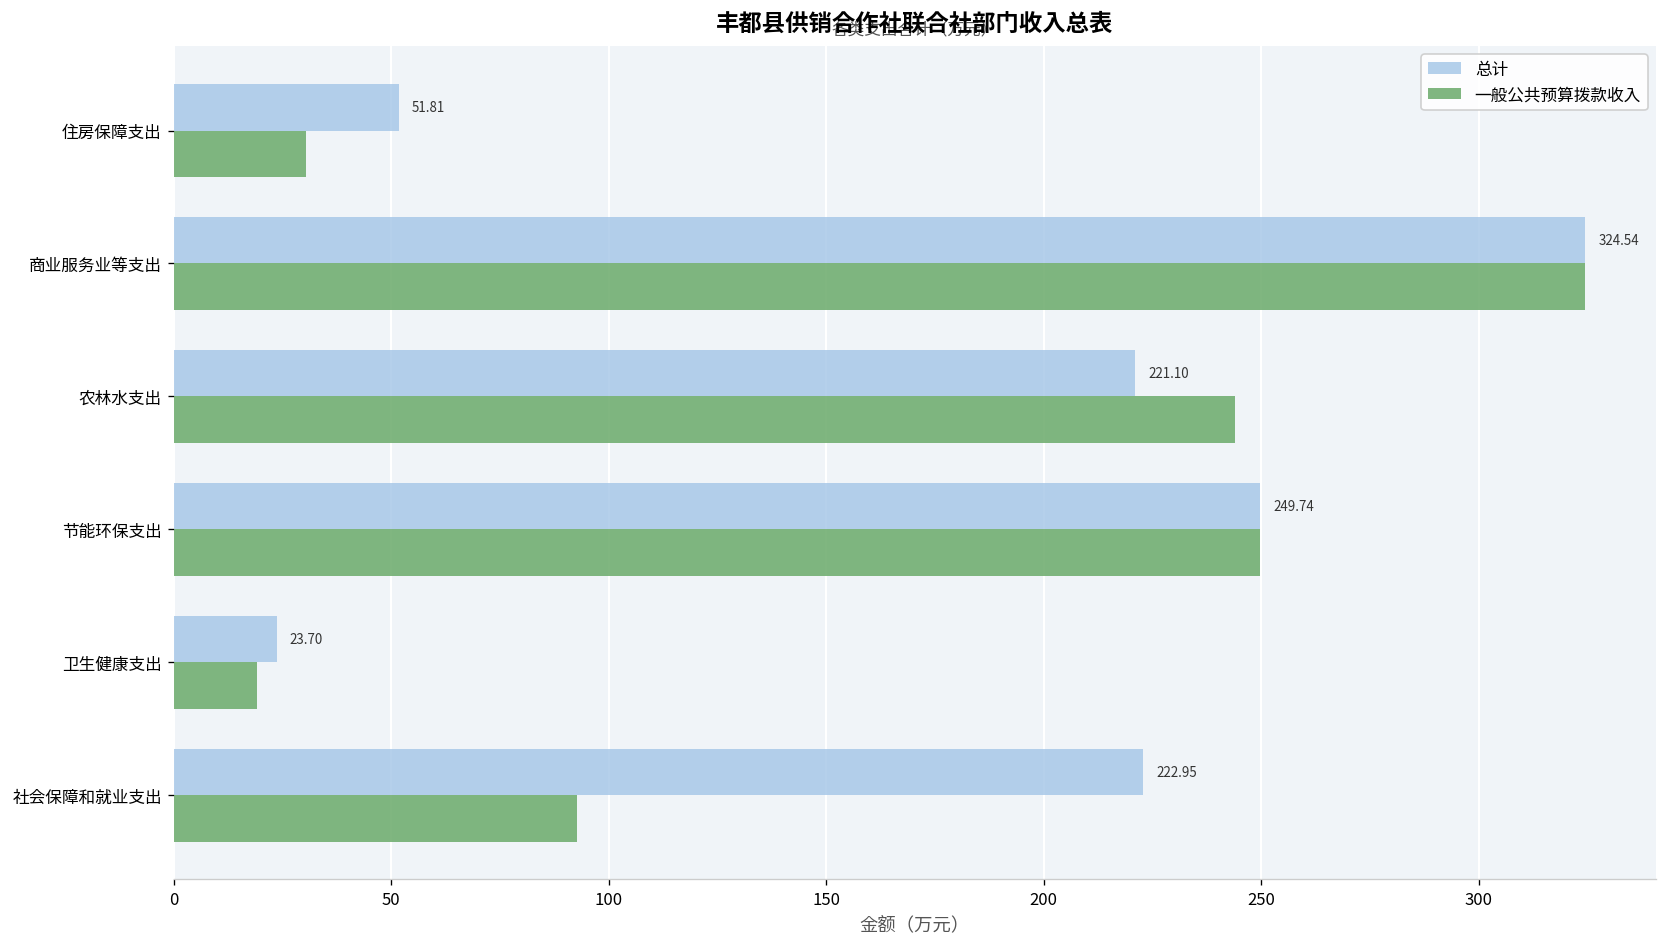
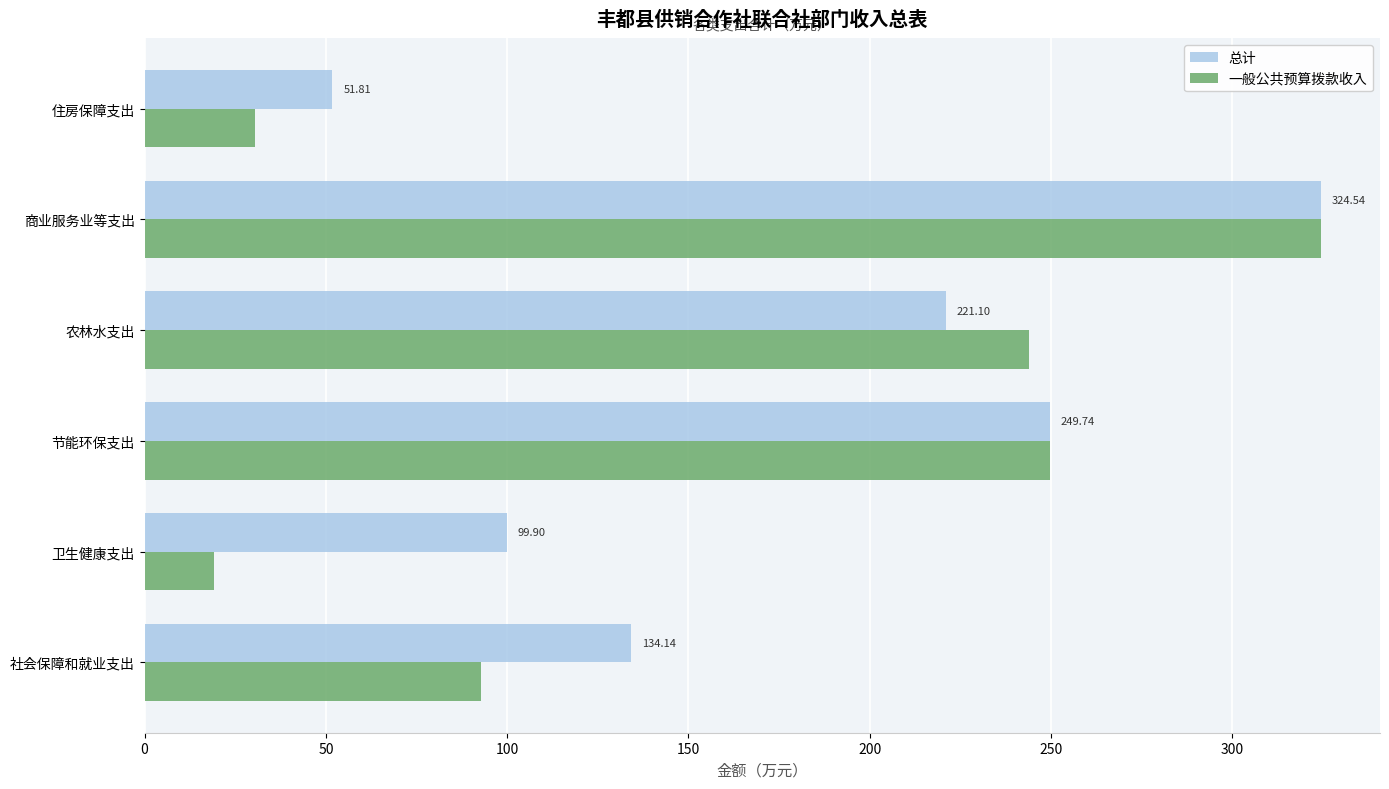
  {
    "总计": {
      "住房保障支出": 51.81,
      "商业服务业等支出": 324.54,
      "农林水支出": 221.10,
      "节能环保支出": 249.74,
-     "卫生健康支出": 23.70,
-     "社会保障和就业支出": 222.95
+     "卫生健康支出": 99.90,
+     "社会保障和就业支出": 134.14
    },
    "一般公共预算拨款收入": {
      "住房保障支出": 30,
      "商业服务业等支出": 325,
      "农林水支出": 244,
      "节能环保支出": 250,
      "卫生健康支出": 19,
      "社会保障和就业支出": 93
    }
  }
